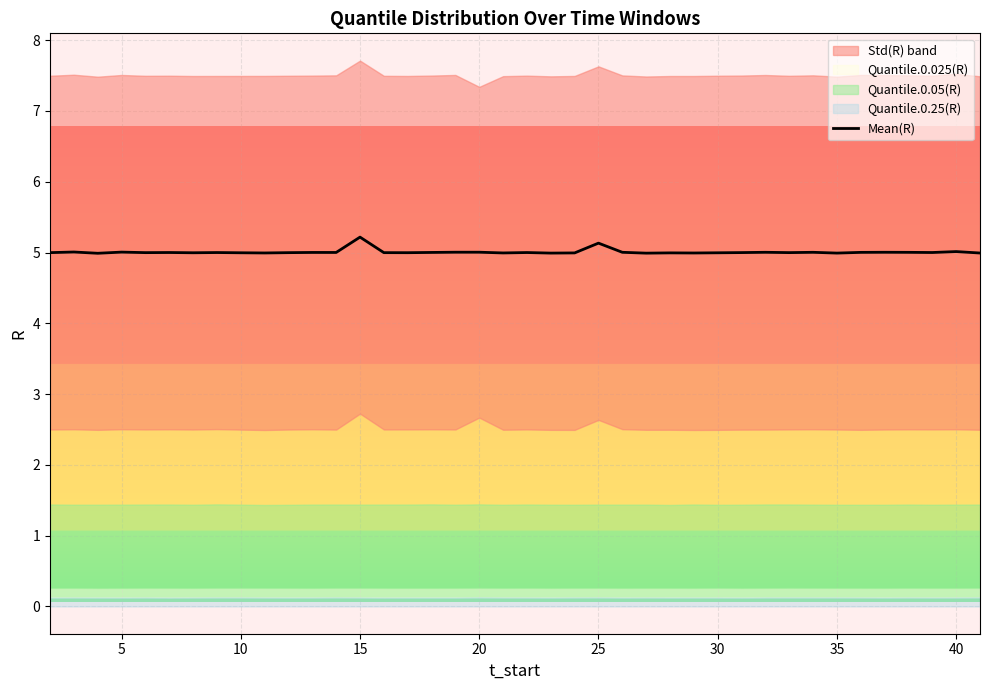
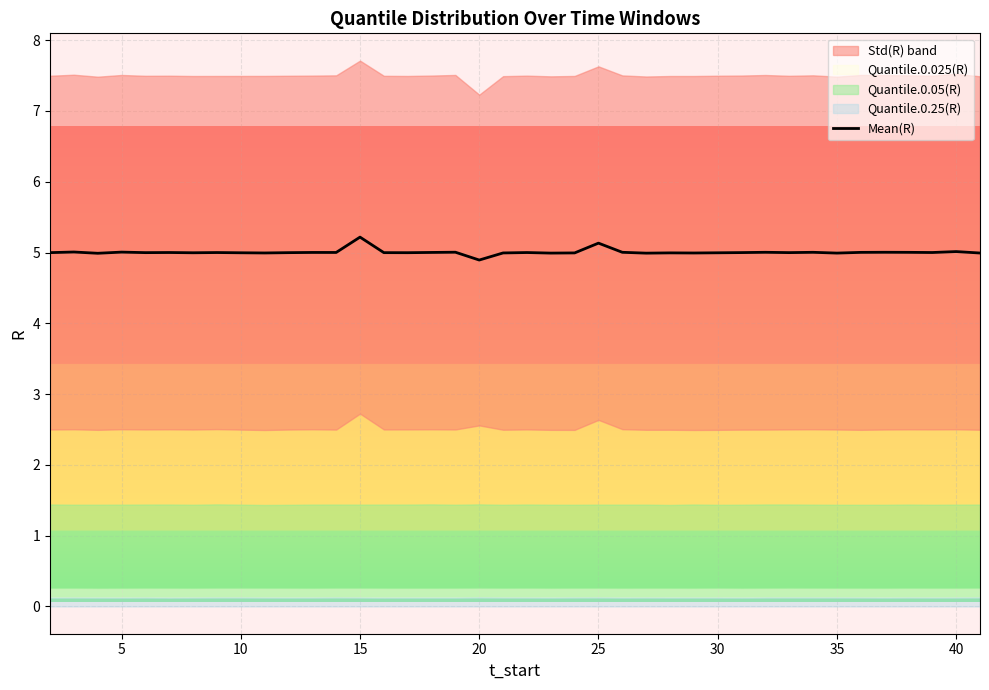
  {
    "Mean(R)": {
      "5": 5.0,
      "10": 5.0,
      "15": 5.2,
-     "20": 5.0,
+     "20": 4.9,
      "25": 5.1,
      "30": 5.0,
      "35": 5.0,
      "40": 5.0
    }
  }
